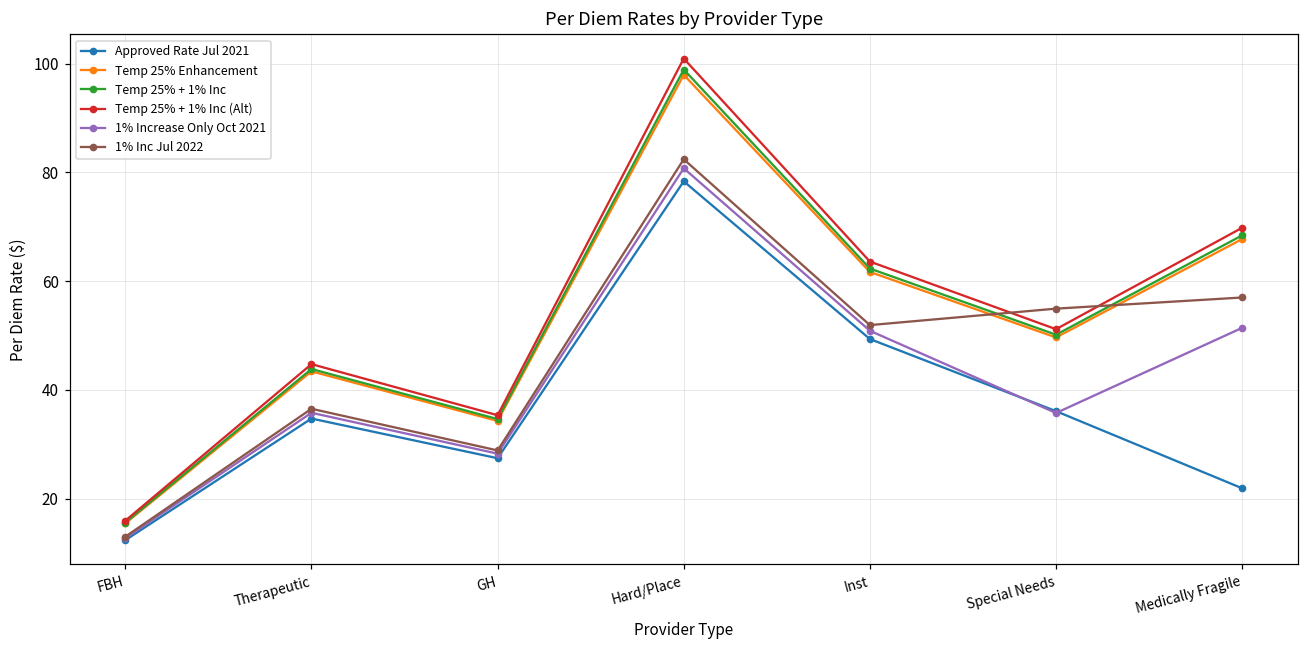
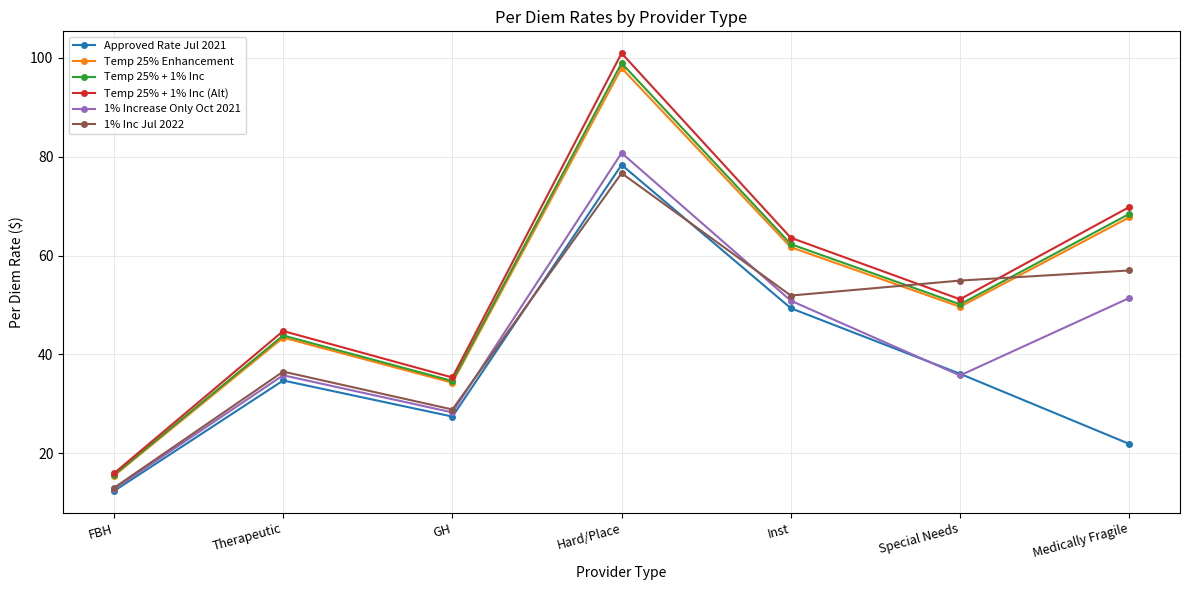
  {
    "Approved Rate Jul 2021": {
      "Therapeutic": 35,
      "GH": 27,
      "Hard/Place": 78,
      "Inst": 49,
      "Medically Fragile": 22
    },
    "Temp 25% Enhancement": {
      "Hard/Place": 98,
      "Inst": 62,
      "Medically Fragile": 68
    },
    "Temp 25% + 1% Inc": {
      "Hard/Place": 99,
      "Inst": 62,
      "Medically Fragile": 68
    },
    "Temp 25% + 1% Inc (Alt)": {
      "Therapeutic": 45,
      "GH": 35,
      "Hard/Place": 101,
      "Inst": 64,
      "Special Needs": 51,
      "Medically Fragile": 70
    },
    "1% Increase Only Oct 2021": {
      "Therapeutic": 36,
      "GH": 28,
      "Hard/Place": 81,
      "Inst": 51,
      "Medically Fragile": 51
    },
    "1% Inc Jul 2022": {
      "Therapeutic": 37,
      "GH": 29,
-     "Hard/Place": 82,
+     "Hard/Place": 77,
      "Inst": 52,
      "Special Needs": 55,
      "Medically Fragile": 57
    }
  }
